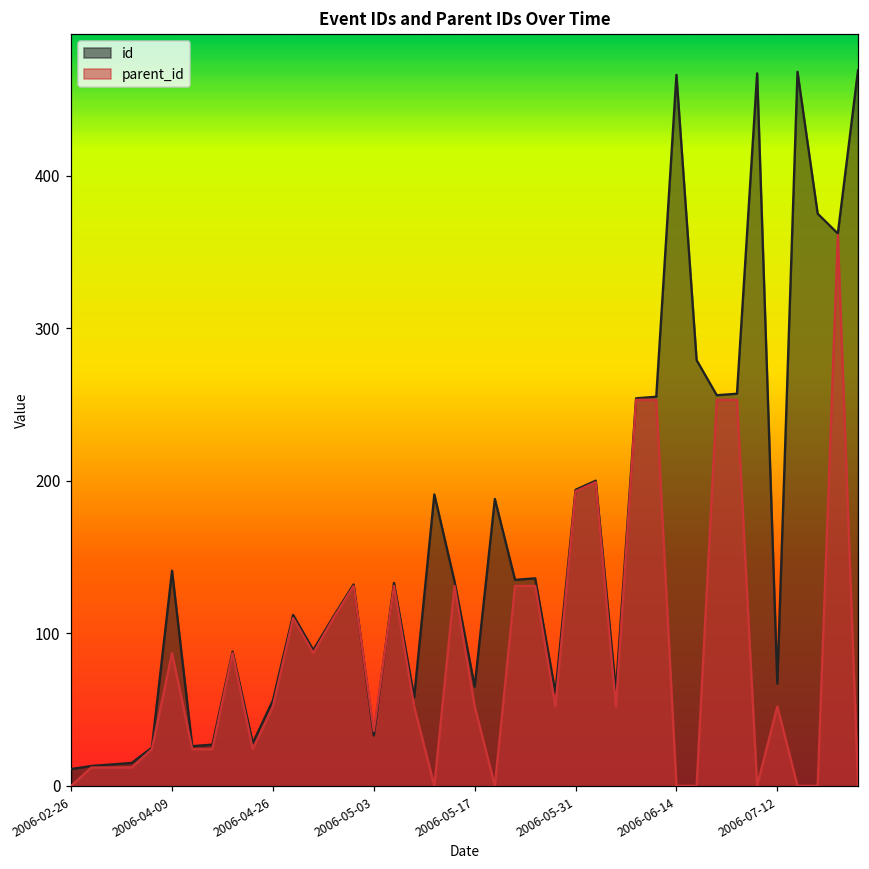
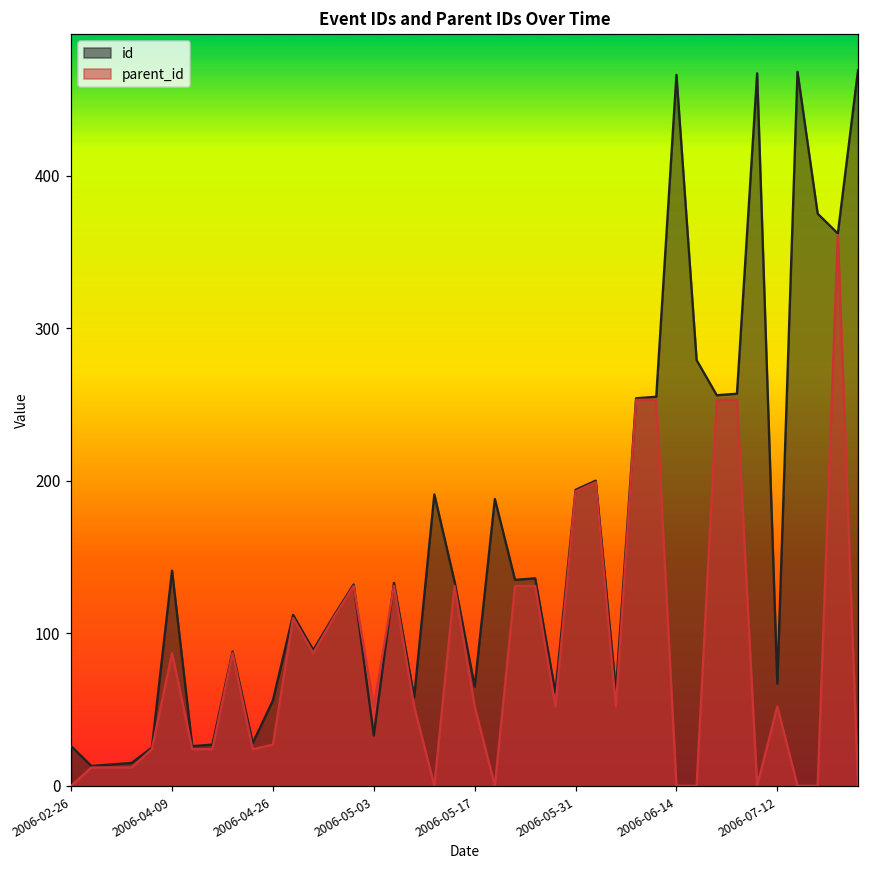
  {
    "id": {
-     "2006-02-26": 11,
+     "2006-02-26": 26,
      "2006-04-09": 141,
      "2006-04-26": 56,
      "2006-05-03": 33,
      "2006-05-17": 65
    },
    "parent_id": {
      "2006-02-26": 0,
      "2006-04-09": 87,
-     "2006-04-26": 52,
-     "2006-05-03": 36,
+     "2006-04-26": 27,
+     "2006-05-03": 52,
      "2006-05-17": 52
    }
  }
